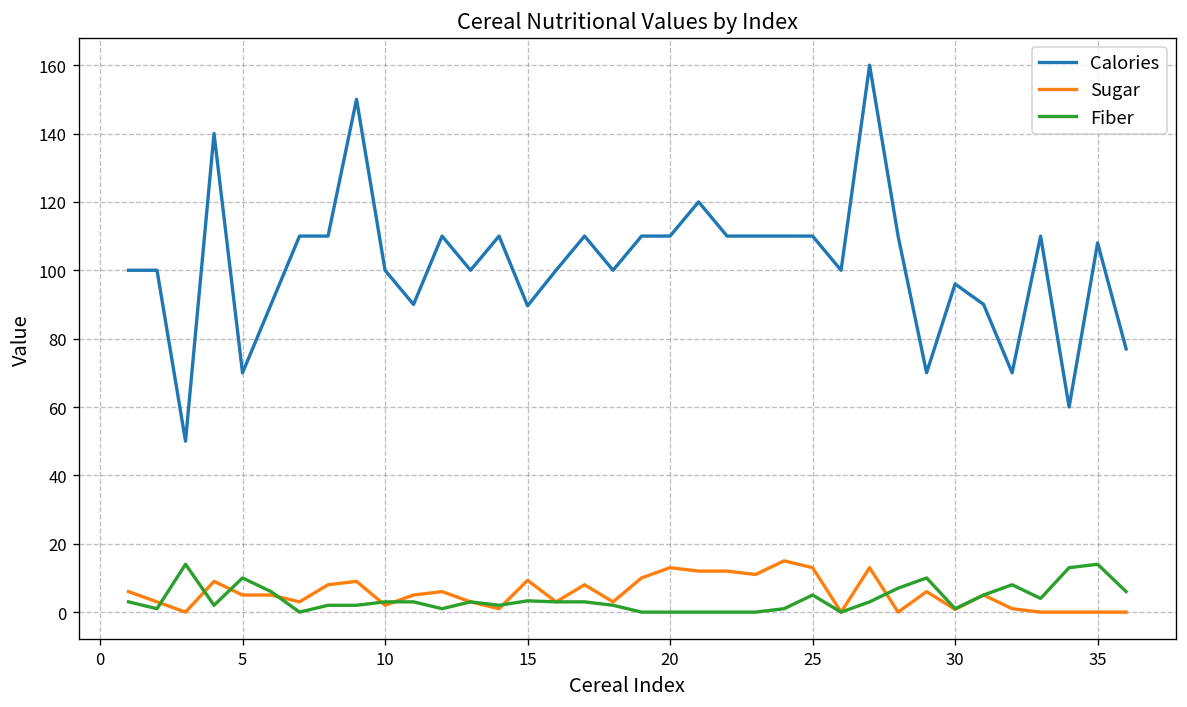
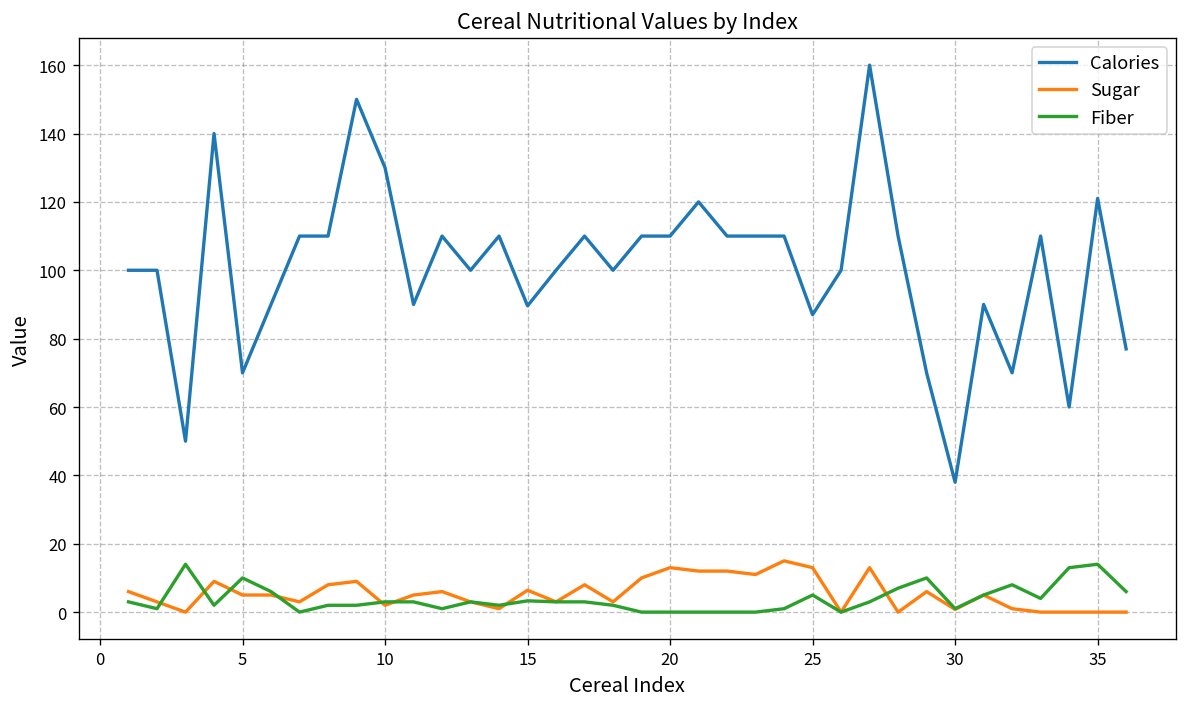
  {
    "Calories": {
      "5": 70,
-     "10": 100,
+     "10": 130,
      "15": 90,
      "20": 110,
-     "25": 110,
-     "30": 96,
-     "35": 108
+     "25": 87,
+     "30": 38,
+     "35": 121
    },
    "Sugar": {
      "5": 5,
      "10": 2,
-     "15": 9,
+     "15": 6,
      "20": 13,
      "25": 13,
      "35": 0
    },
    "Fiber": {
      "5": 10,
      "10": 3,
      "15": 3,
      "20": 0,
      "25": 5,
      "35": 14
    }
  }
